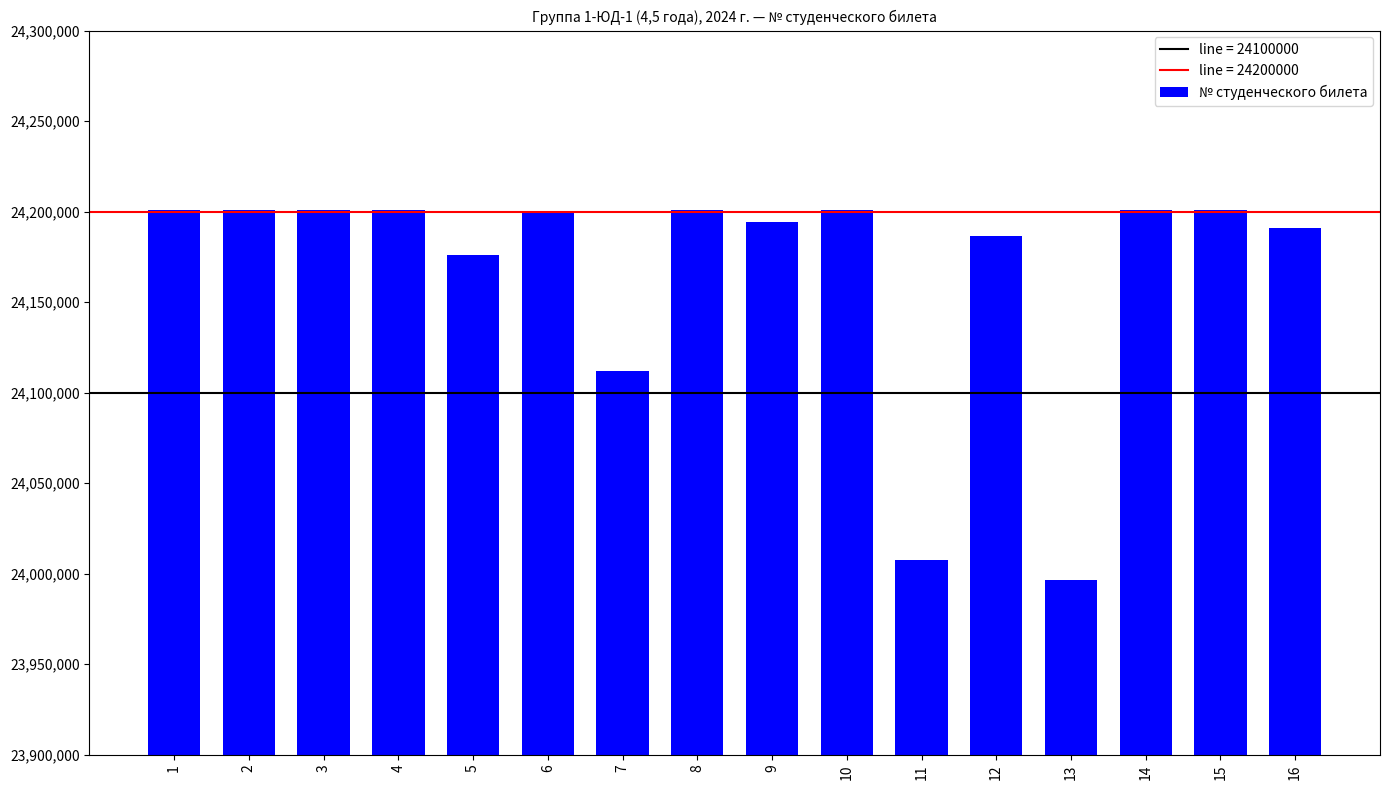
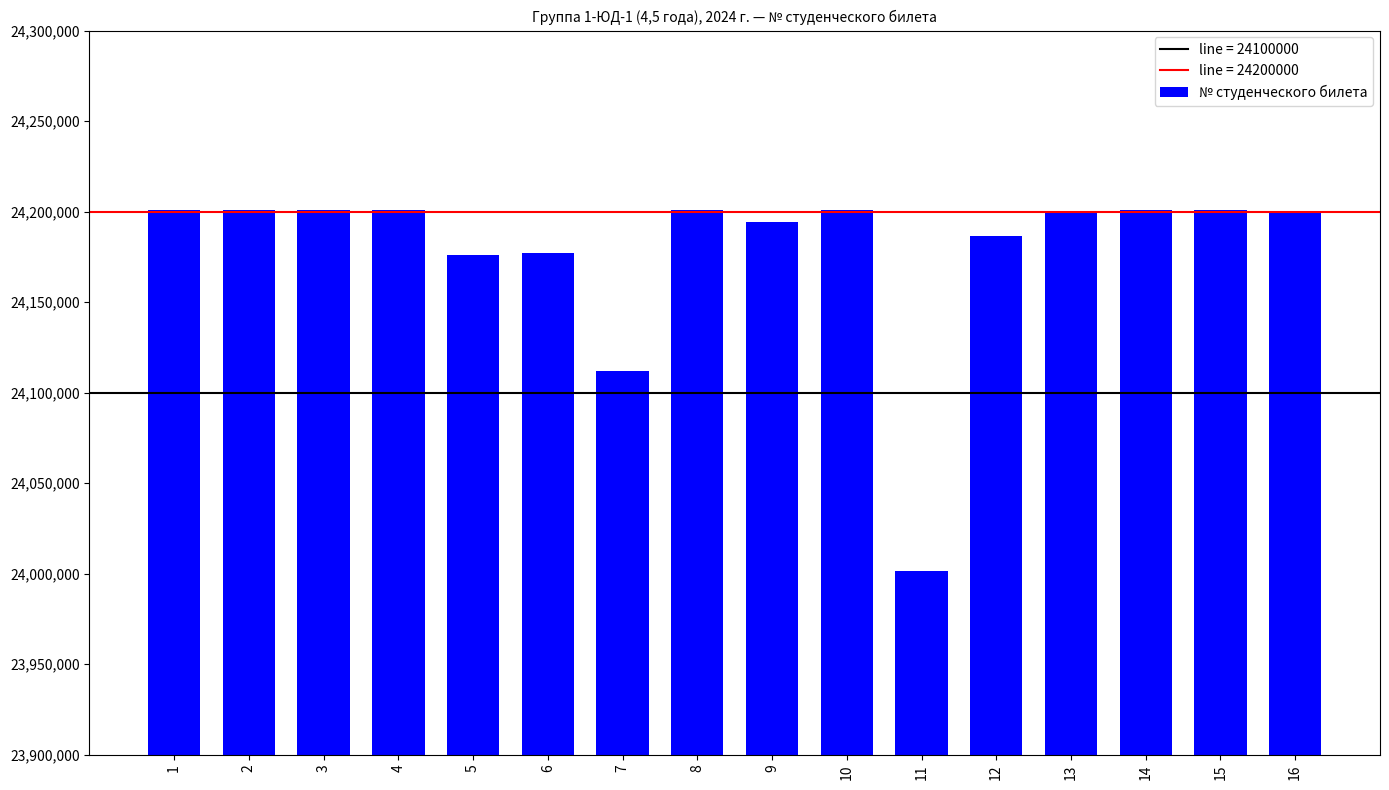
  {
    "1": "24,201,000",
    "2": "24,201,000",
    "3": "24,201,000",
    "4": "24,201,000",
    "5": "24,176,000",
-   "6": "24,200,000",
+   "6": "24,177,000",
    "7": "24,112,000",
    "8": "24,201,000",
    "9": "24,194,000",
    "10": "24,201,000",
-   "11": "24,007,000",
+   "11": "24,002,000",
    "12": "24,187,000",
-   "13": "23,997,000",
+   "13": "24,200,000",
    "14": "24,201,000",
    "15": "24,201,000",
-   "16": "24,191,000"
+   "16": "24,200,000"
  }
